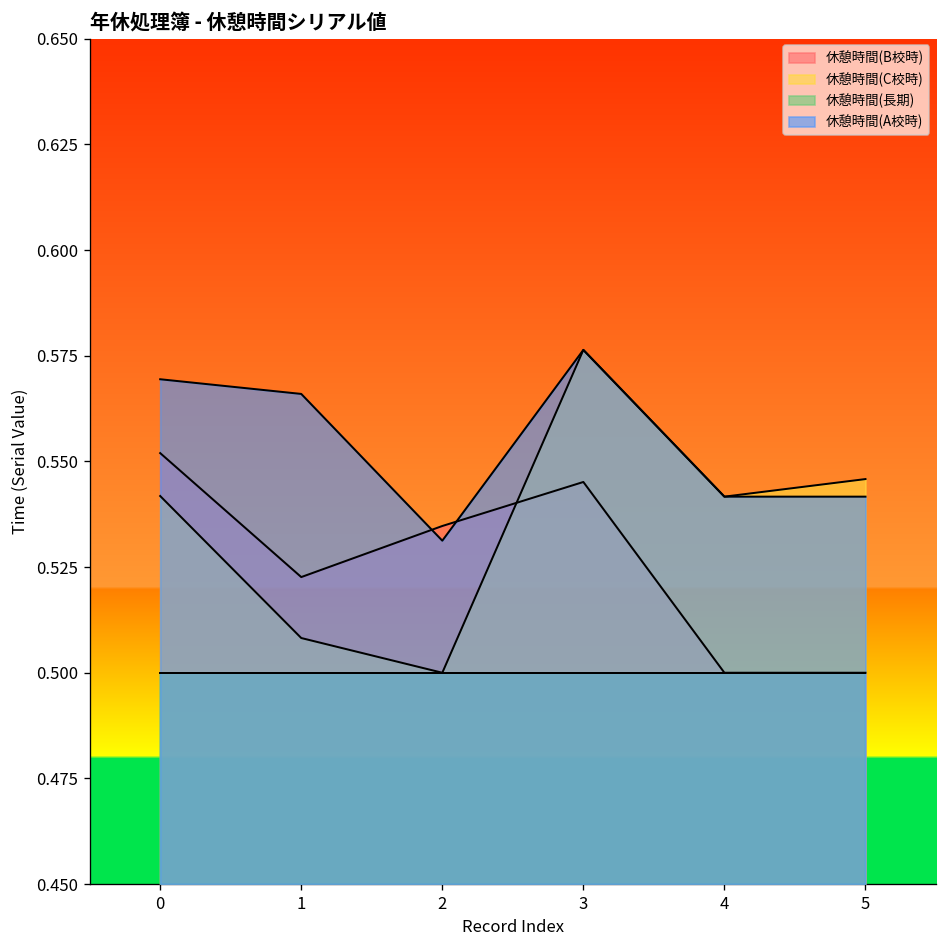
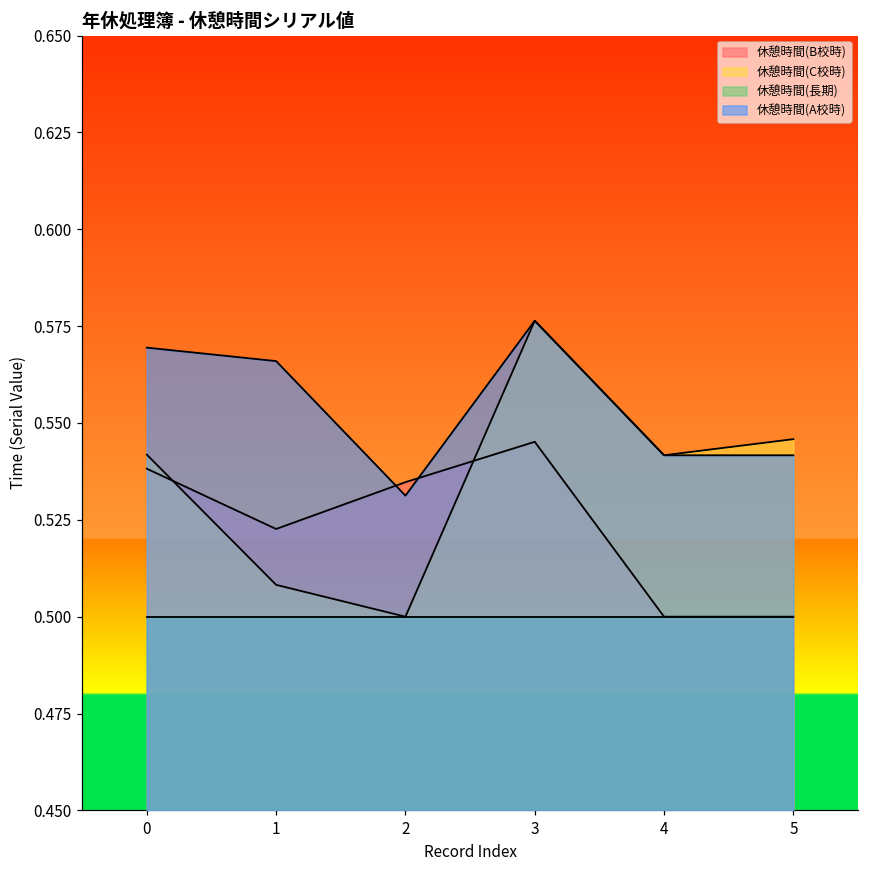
  {
    "休憩時間(B校時)": {
-     "0": 0.552,
+     "0": 0.538,
      "1": 0.523,
      "2": 0.535,
      "3": 0.545
    },
    "休憩時間(C校時)": {
      "0": 0.542,
      "1": 0.508,
      "5": 0.546
    },
    "休憩時間(長期)": {
      "0": 0.500,
      "1": 0.500,
      "3": 0.500
    },
    "休憩時間(A校時)": {
      "0": 0.569,
      "1": 0.566,
      "2": 0.531,
      "5": 0.542
    }
  }
